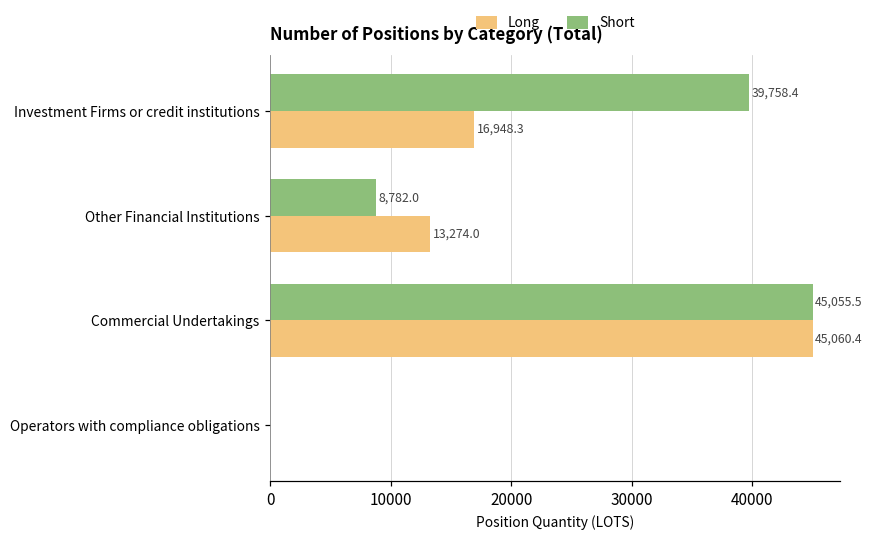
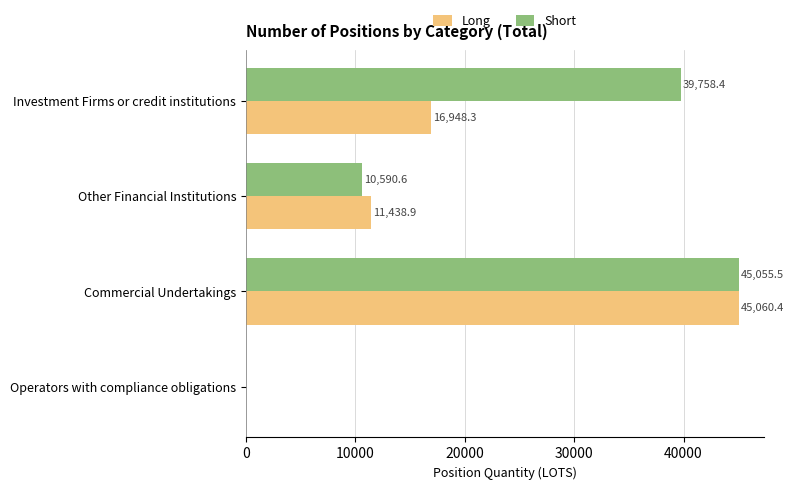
  {
    "Long": {
      "Investment Firms or credit institutions": "16,948.3",
-     "Other Financial Institutions": "13,274.0",
+     "Other Financial Institutions": "11,438.9",
      "Commercial Undertakings": "45,060.4"
    },
    "Short": {
      "Investment Firms or credit institutions": "39,758.4",
-     "Other Financial Institutions": "8,782.0",
+     "Other Financial Institutions": "10,590.6",
      "Commercial Undertakings": "45,055.5"
    }
  }
